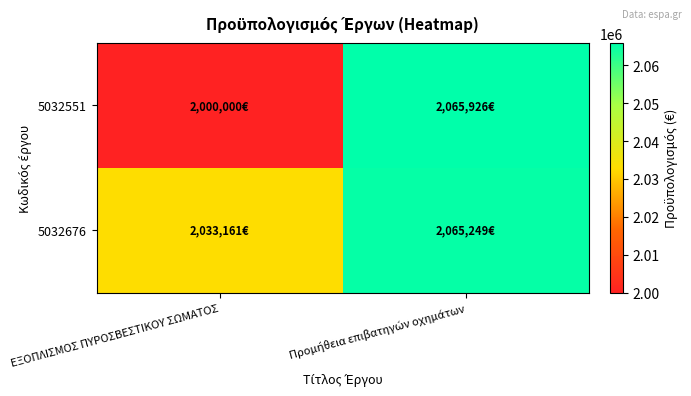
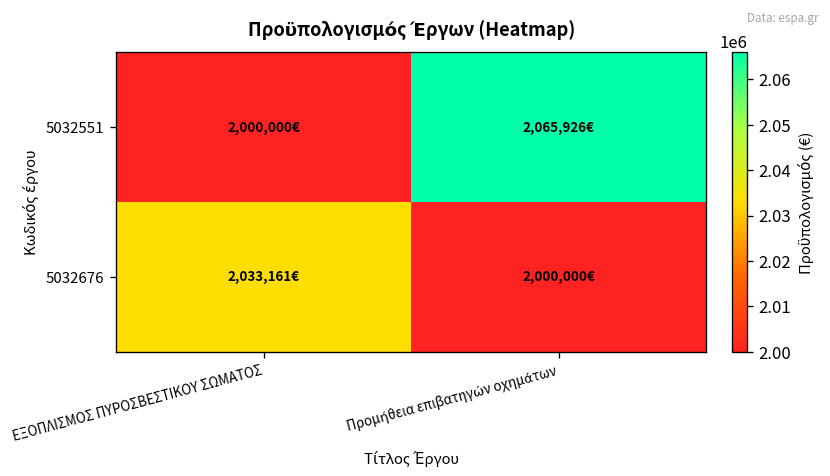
  {
    "5032551": {
      "ΕΞΟΠΛΙΣΜΟΣ ΠΥΡΟΣΒΕΣΤΙΚΟΥ ΣΩΜΑΤΟΣ": "2,000,000€",
      "Προμήθεια επιβατηγών οχημάτων": "2,065,926€"
    },
    "5032676": {
      "ΕΞΟΠΛΙΣΜΟΣ ΠΥΡΟΣΒΕΣΤΙΚΟΥ ΣΩΜΑΤΟΣ": "2,033,161€",
-     "Προμήθεια επιβατηγών οχημάτων": "2,065,249€"
+     "Προμήθεια επιβατηγών οχημάτων": "2,000,000€"
    }
  }
